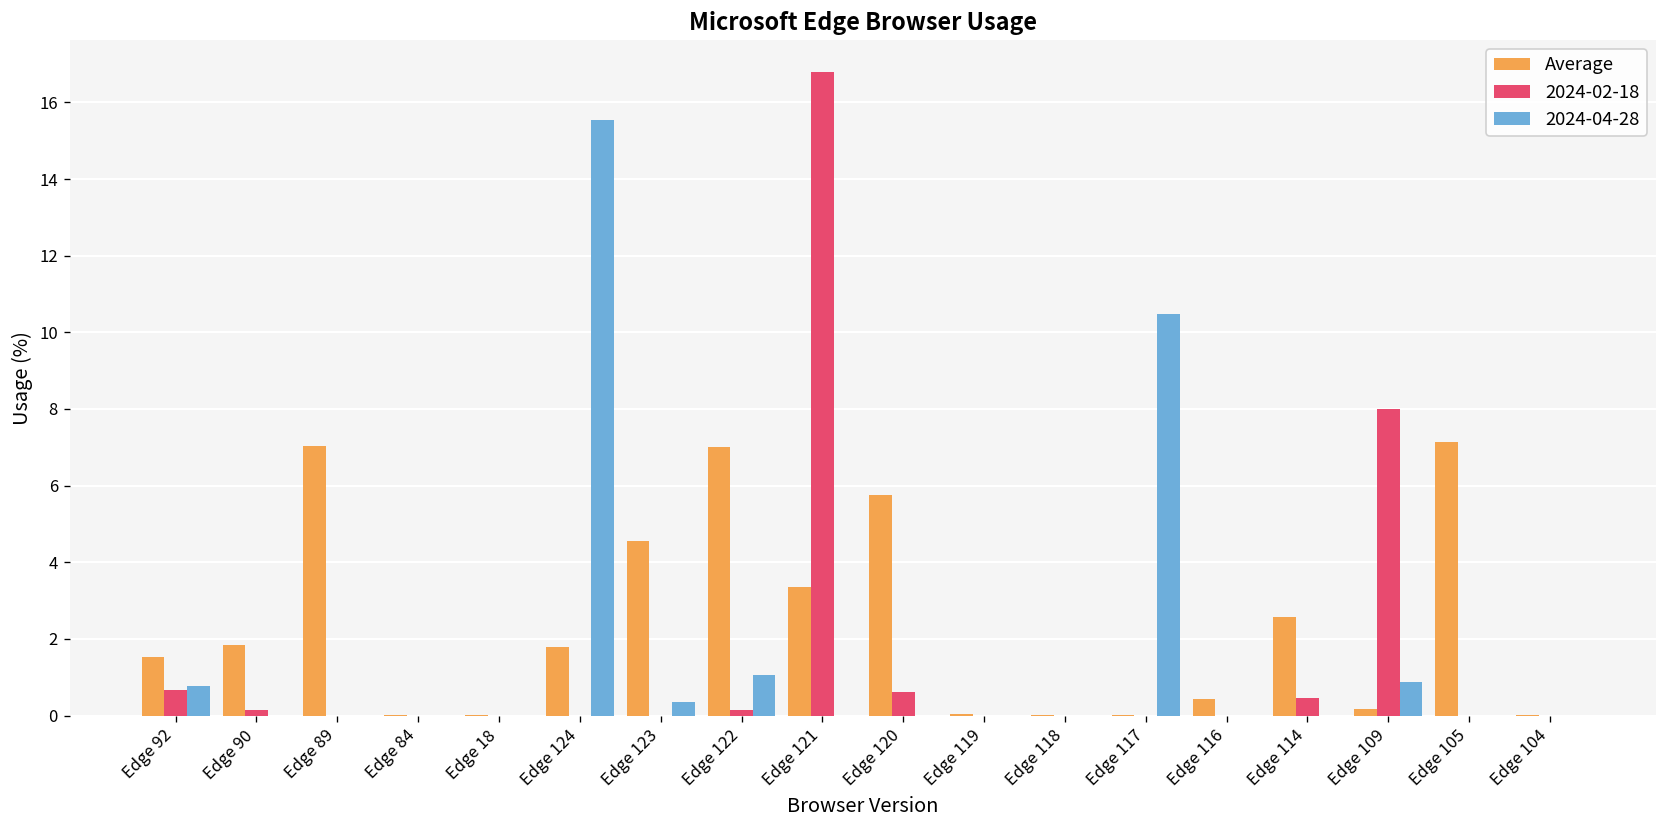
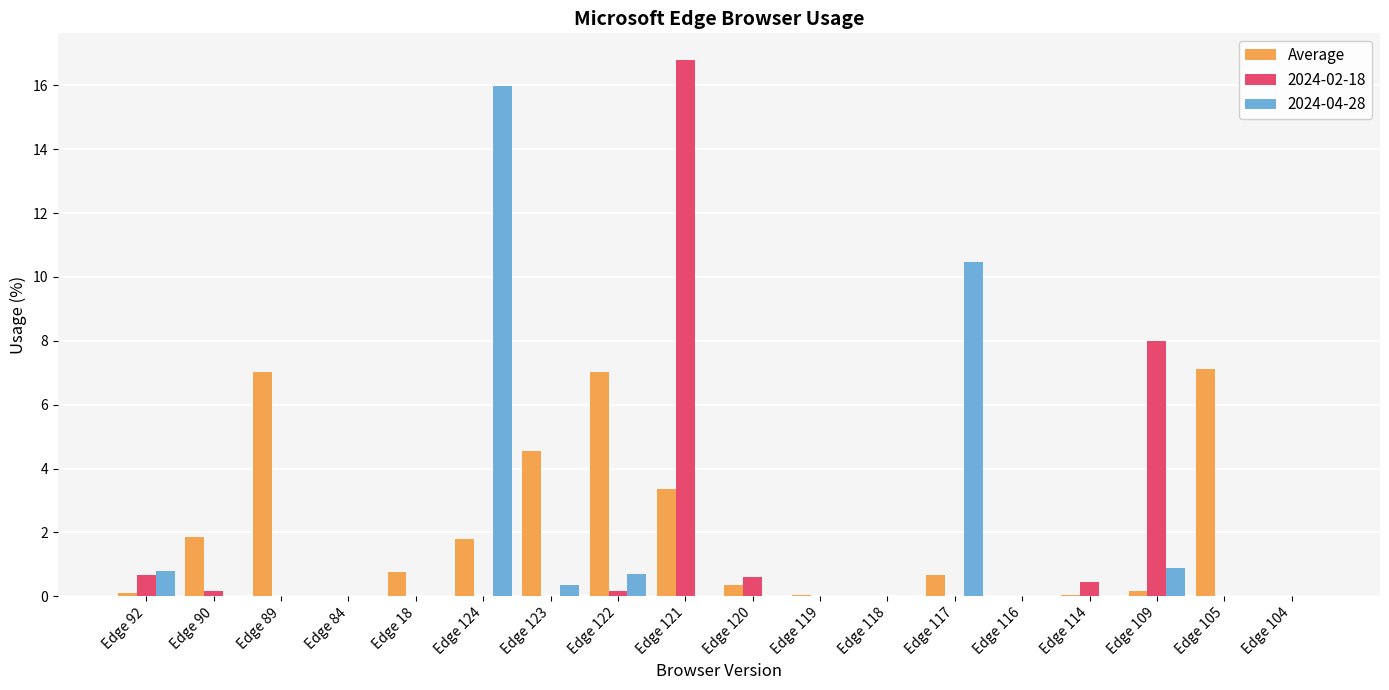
  {
    "Average": {
-     "Edge 92": 1.5,
+     "Edge 92": 0.1,
      "Edge 90": 1.9,
      "Edge 89": 7.0,
-     "Edge 18": 0.0,
+     "Edge 18": 0.8,
      "Edge 124": 1.8,
      "Edge 123": 4.6,
      "Edge 122": 7.0,
      "Edge 121": 3.4,
-     "Edge 120": 5.8,
-     "Edge 117": 0.0,
-     "Edge 116": 0.4,
-     "Edge 114": 2.6,
+     "Edge 120": 0.3,
+     "Edge 117": 0.7,
+     "Edge 116": 0.0,
+     "Edge 114": 0.1,
      "Edge 109": 0.2,
      "Edge 105": 7.1
    },
    "2024-02-18": {
      "Edge 92": 0.7,
      "Edge 90": 0.2,
      "Edge 89": 0.0,
      "Edge 84": 0.0,
      "Edge 18": 0.0,
      "Edge 124": 0.0,
      "Edge 123": 0.0,
      "Edge 122": 0.2,
      "Edge 121": 16.8,
      "Edge 120": 0.6,
      "Edge 119": 0.0,
      "Edge 118": 0.0,
      "Edge 117": 0.0,
      "Edge 116": 0.0,
      "Edge 114": 0.5,
      "Edge 109": 8.0,
      "Edge 105": 0.0,
      "Edge 104": 0.0
    },
    "2024-04-28": {
      "Edge 92": 0.8,
      "Edge 90": 0.0,
      "Edge 89": 0.0,
      "Edge 84": 0.0,
      "Edge 18": 0.0,
-     "Edge 124": 15.6,
+     "Edge 124": 16.0,
      "Edge 123": 0.4,
-     "Edge 122": 1.1,
+     "Edge 122": 0.7,
      "Edge 121": 0.0,
      "Edge 120": 0.0,
      "Edge 119": 0.0,
      "Edge 118": 0.0,
      "Edge 117": 10.5,
      "Edge 116": 0.0,
      "Edge 114": 0.0,
      "Edge 109": 0.9,
      "Edge 105": 0.0,
      "Edge 104": 0.0
    }
  }
